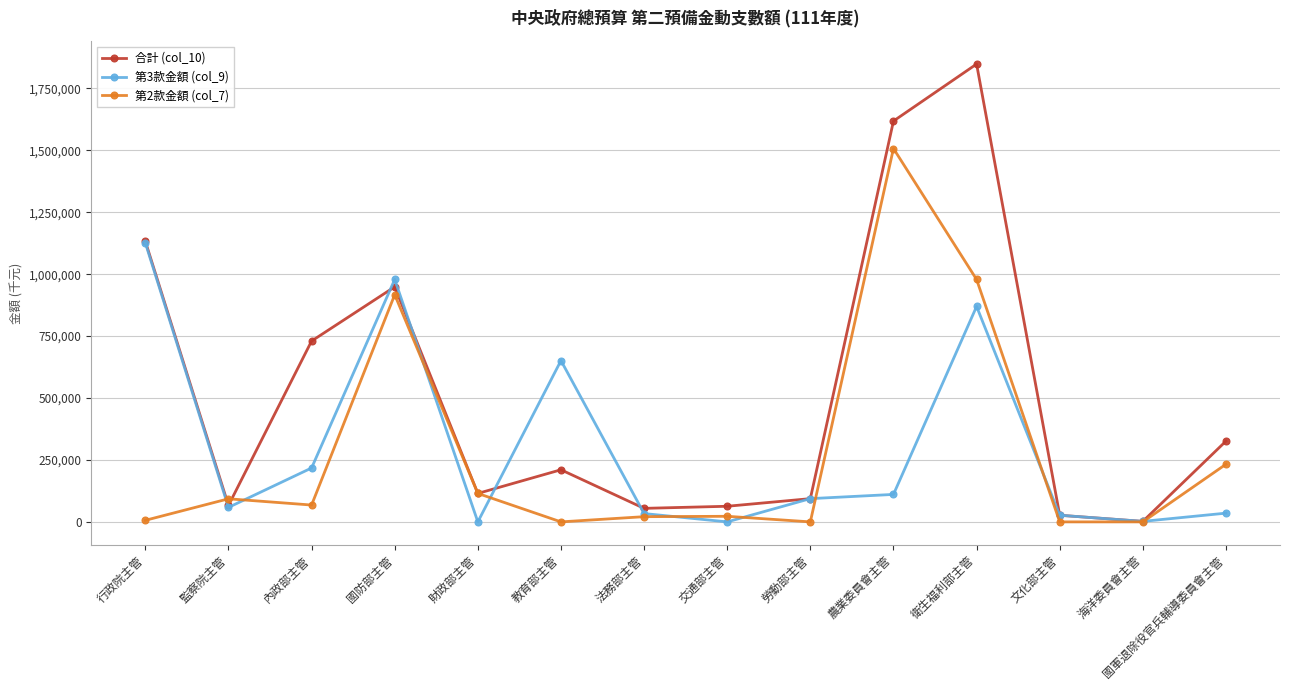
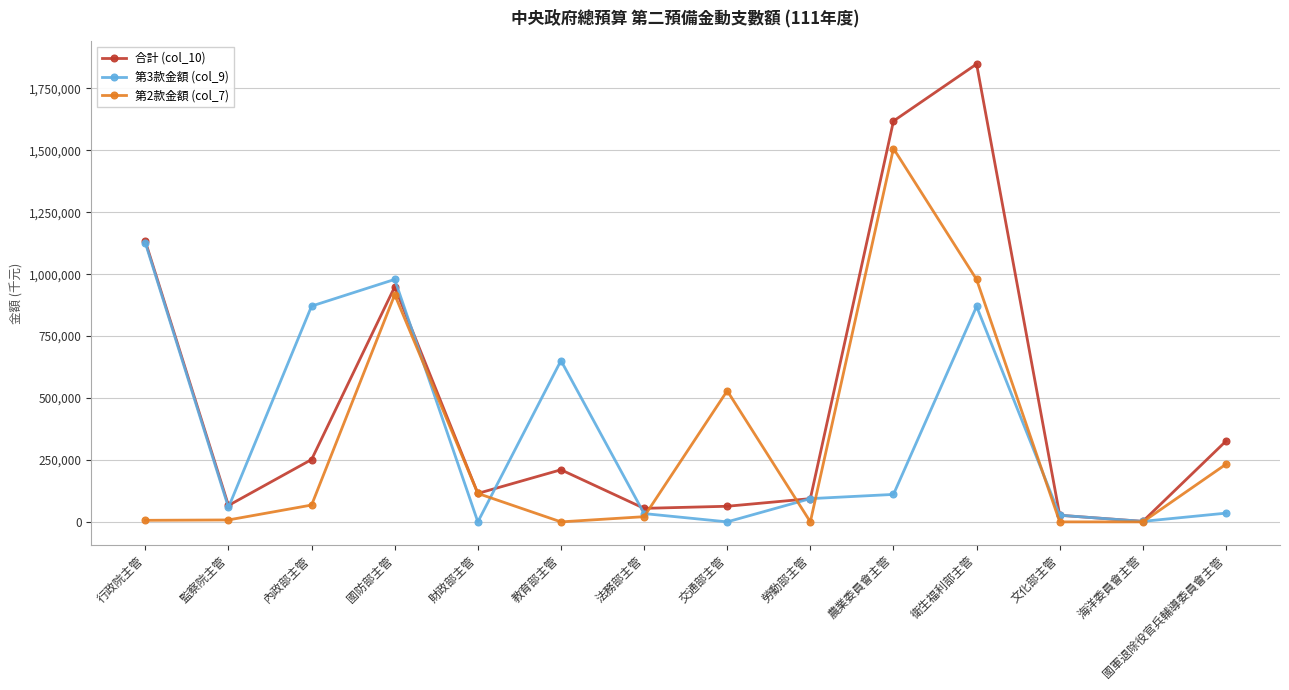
  {
    "合計 (col_10)": {
-     "內政部主管": "730,000",
+     "內政部主管": "250,000",
      "國防部主管": "950,000",
      "教育部主管": "210,000",
      "法務部主管": "50,000",
      "交通部主管": "60,000",
      "農業委員會主管": "1,620,000",
      "衛生福利部主管": "1,850,000",
      "國軍退除役官兵輔導委員會主管": "330,000"
    },
    "第3款金額 (col_9)": {
-     "內政部主管": "220,000",
+     "內政部主管": "870,000",
      "國防部主管": "980,000",
      "財政部主管": "0",
      "教育部主管": "650,000",
      "法務部主管": "30,000",
      "交通部主管": "0",
      "農業委員會主管": "110,000",
      "衛生福利部主管": "870,000",
      "國軍退除役官兵輔導委員會主管": "40,000"
    },
    "第2款金額 (col_7)": {
      "行政院主管": "10,000",
-     "監察院主管": "90,000",
+     "監察院主管": "10,000",
      "內政部主管": "70,000",
      "國防部主管": "920,000",
      "教育部主管": "0",
      "法務部主管": "20,000",
-     "交通部主管": "20,000",
+     "交通部主管": "530,000",
      "勞動部主管": "0",
      "農業委員會主管": "1,510,000",
      "衛生福利部主管": "980,000",
      "文化部主管": "0",
      "國軍退除役官兵輔導委員會主管": "230,000"
    }
  }
